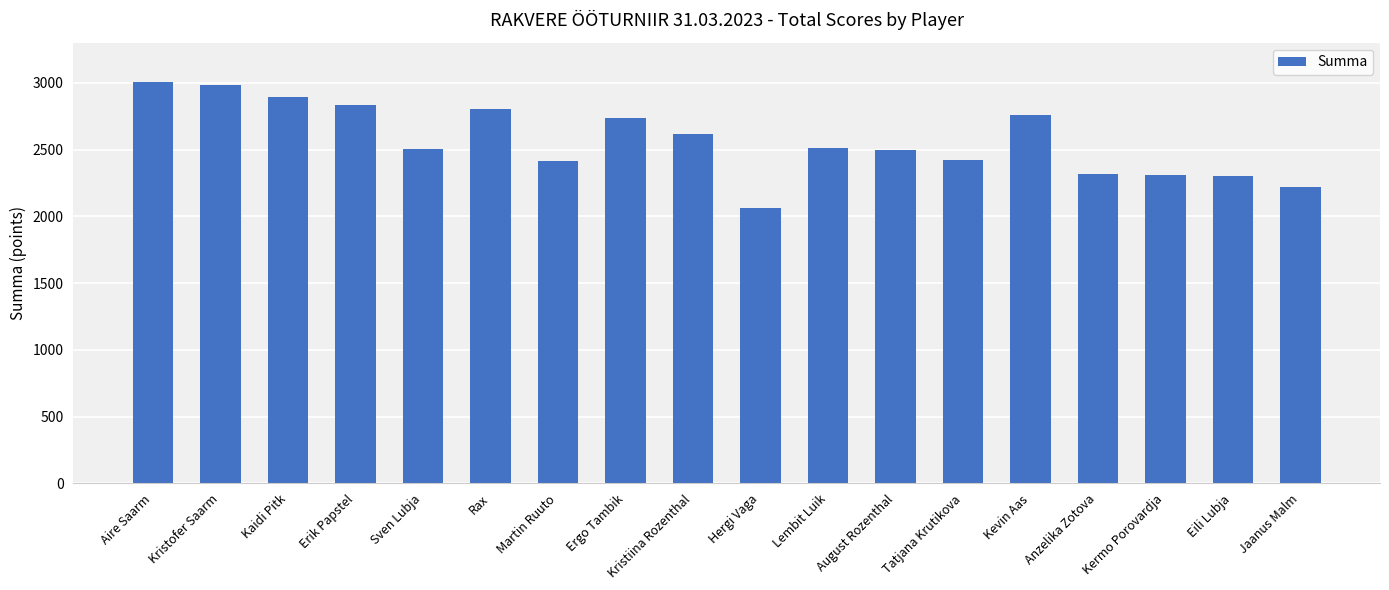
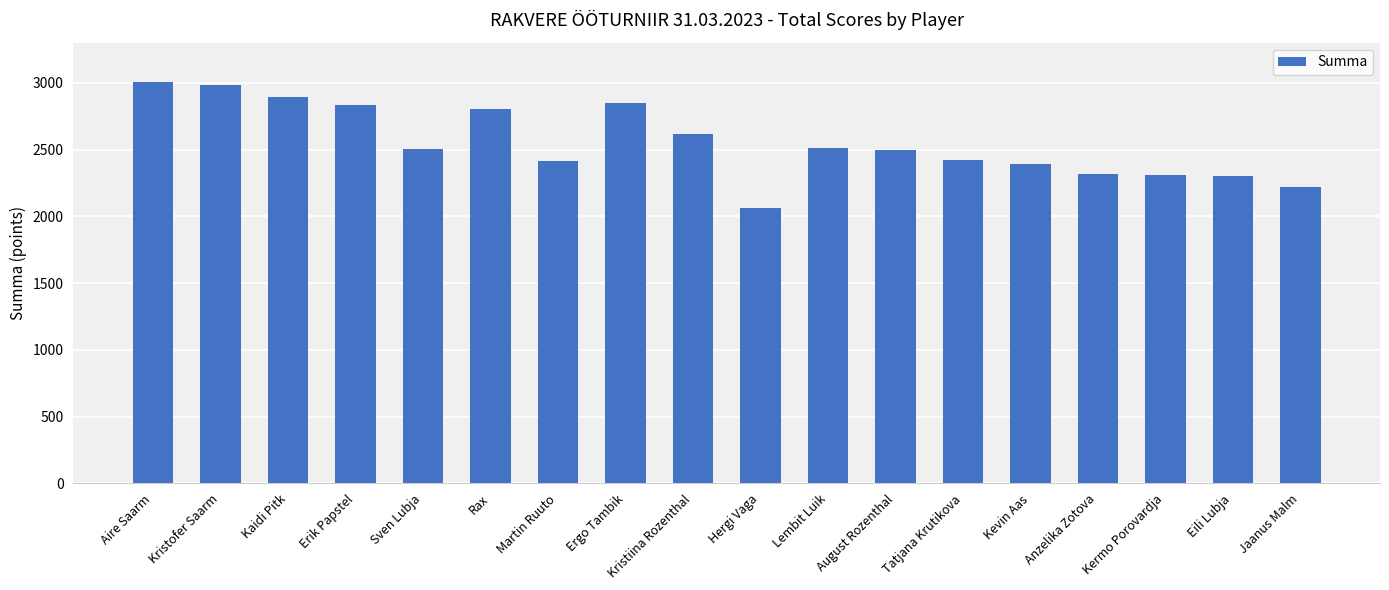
  {
    "Aire Saarm": 3000,
    "Kristofer Saarm": 2980,
    "Kaidi Pitk": 2890,
    "Erik Papstel": 2840,
    "Sven Lubja": 2500,
    "Rax": 2800,
    "Martin Ruuto": 2420,
-   "Ergo Tambik": 2730,
+   "Ergo Tambik": 2850,
    "Kristiina Rozenthal": 2610,
    "Hergi Vaga": 2060,
    "Lembit Luik": 2510,
    "August Rozenthal": 2500,
    "Tatjana Krutikova": 2420,
-   "Kevin Aas": 2760,
+   "Kevin Aas": 2390,
    "Anzelika Zotova": 2320,
    "Kermo Porovardja": 2310,
    "Eili Lubja": 2300,
    "Jaanus Malm": 2220
  }
